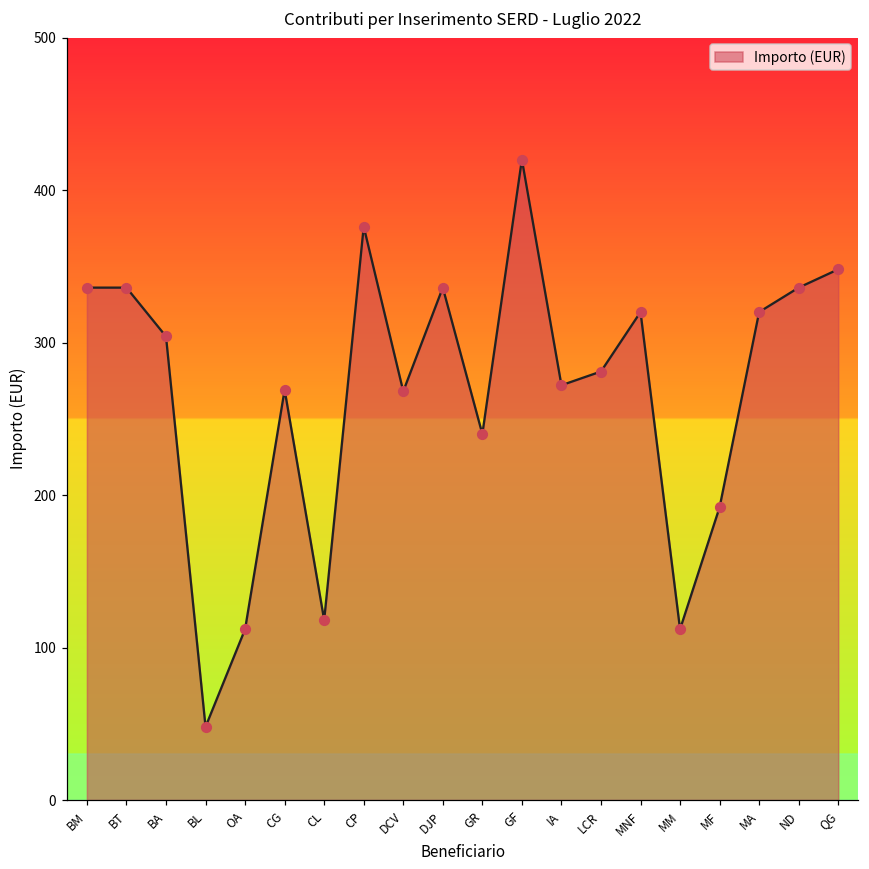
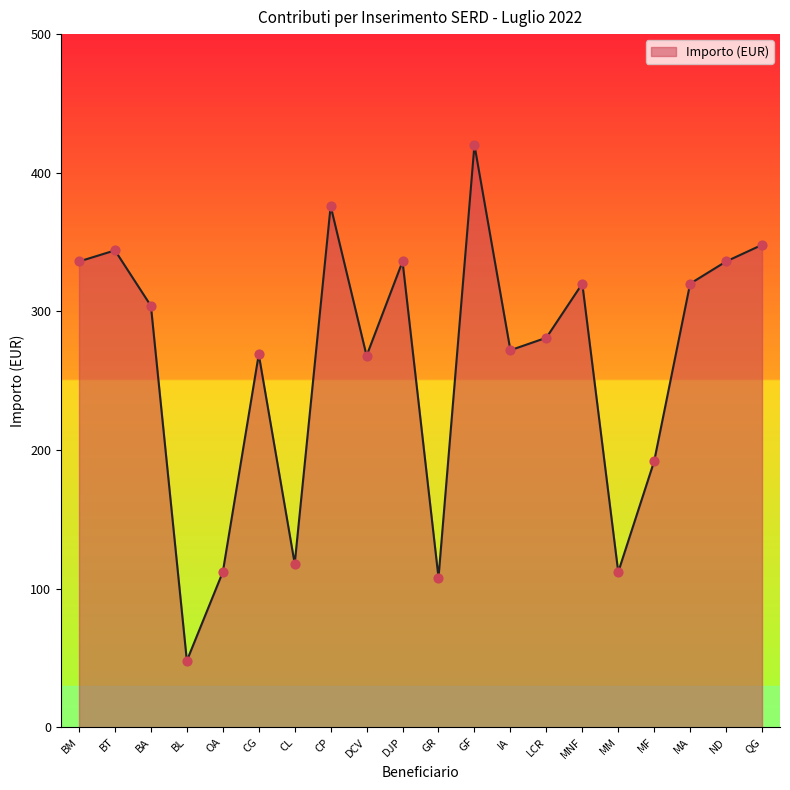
  {
    "BM": 336,
-   "BT": 336,
+   "BT": 344,
    "BA": 304,
    "BL": 48,
    "OA": 112,
    "CG": 269,
    "CL": 118,
    "CP": 376,
    "DCV": 268,
    "DJP": 336,
-   "GR": 240,
+   "GR": 108,
    "GF": 420,
    "IA": 272,
    "LCR": 281,
    "MNF": 320,
    "MM": 112,
    "MF": 192,
    "MA": 320,
    "ND": 336,
    "QG": 348
  }
